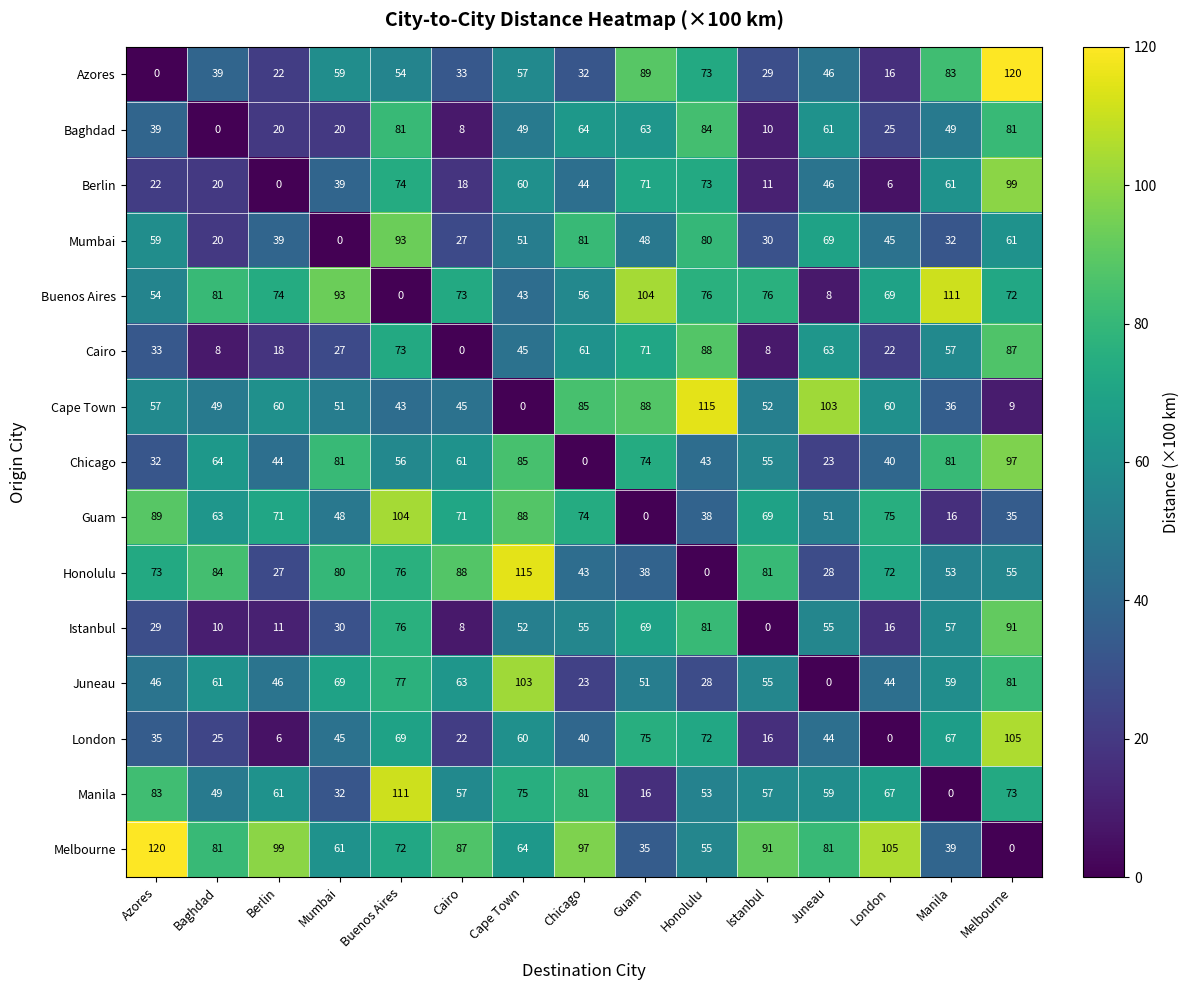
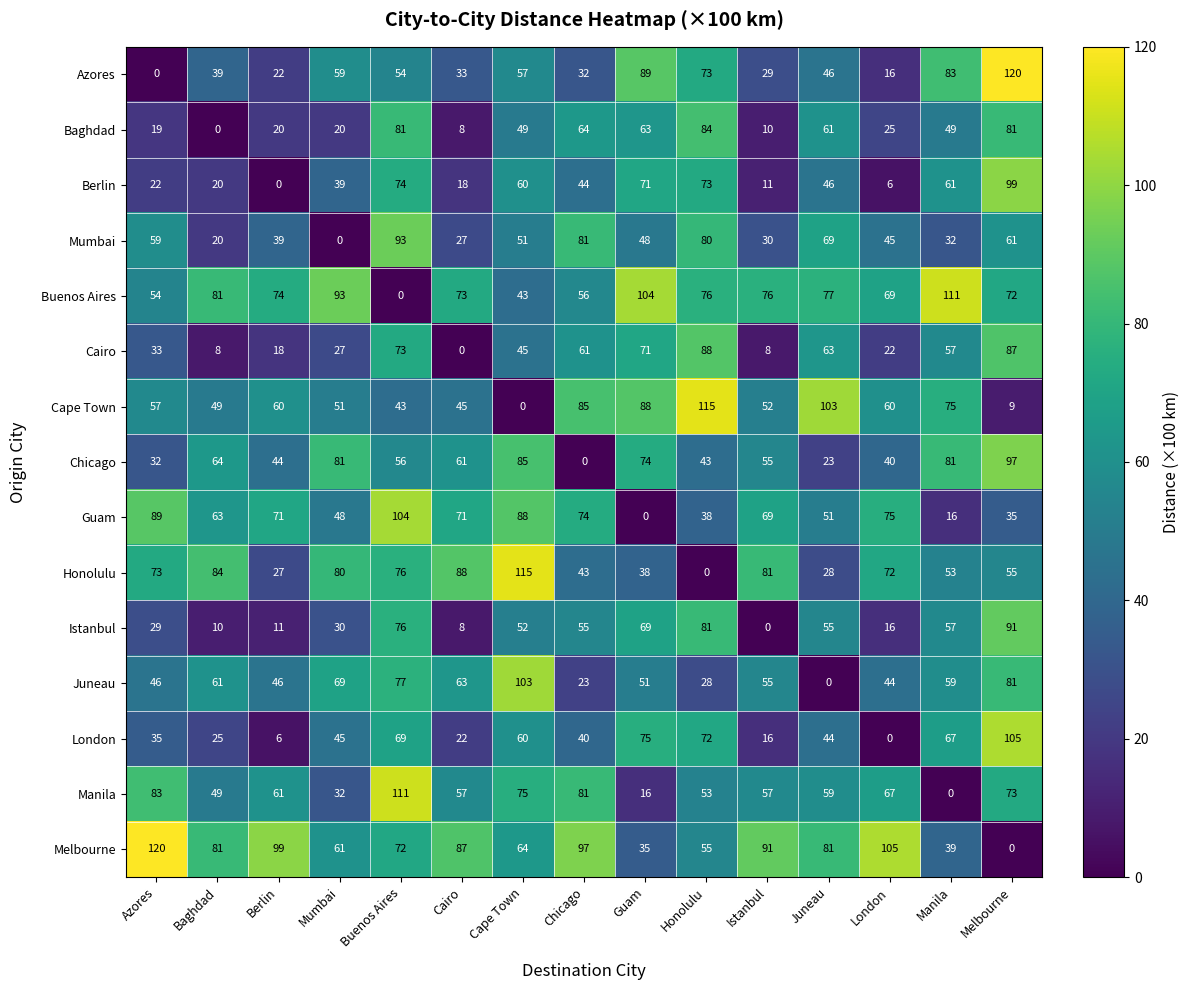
  {
    "Baghdad": {
-     "Azores": 39,
+     "Azores": 19,
      "Baghdad": 0,
      "Berlin": 20,
      "Mumbai": 20,
      "Buenos Aires": 81,
      "Cairo": 8,
      "Cape Town": 49,
      "Chicago": 64,
      "Guam": 63,
      "Honolulu": 84,
      "Istanbul": 10,
      "Juneau": 61,
      "London": 25,
      "Manila": 49,
      "Melbourne": 81
    },
    "Buenos Aires": {
      "Azores": 54,
      "Baghdad": 81,
      "Berlin": 74,
      "Mumbai": 93,
      "Buenos Aires": 0,
      "Cairo": 73,
      "Cape Town": 43,
      "Chicago": 56,
      "Guam": 104,
      "Honolulu": 76,
      "Istanbul": 76,
-     "Juneau": 8,
+     "Juneau": 77,
      "London": 69,
      "Manila": 111,
      "Melbourne": 72
    },
    "Cape Town": {
      "Azores": 57,
      "Baghdad": 49,
      "Berlin": 60,
      "Mumbai": 51,
      "Buenos Aires": 43,
      "Cairo": 45,
      "Cape Town": 0,
      "Chicago": 85,
      "Guam": 88,
      "Honolulu": 115,
      "Istanbul": 52,
      "Juneau": 103,
      "London": 60,
-     "Manila": 36,
+     "Manila": 75,
      "Melbourne": 9
    }
  }
